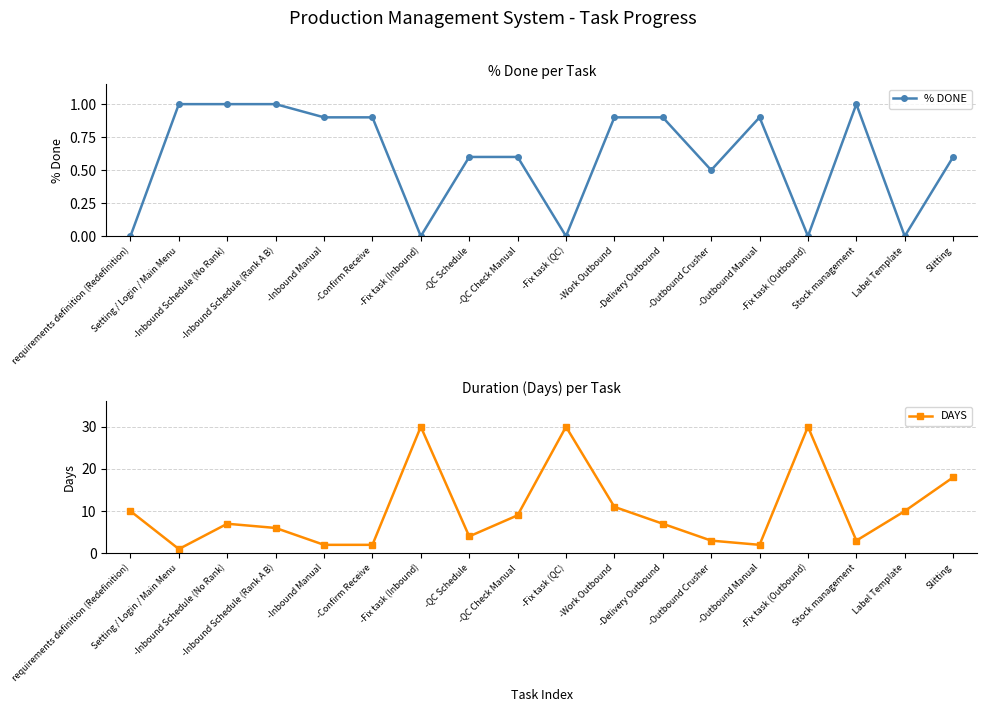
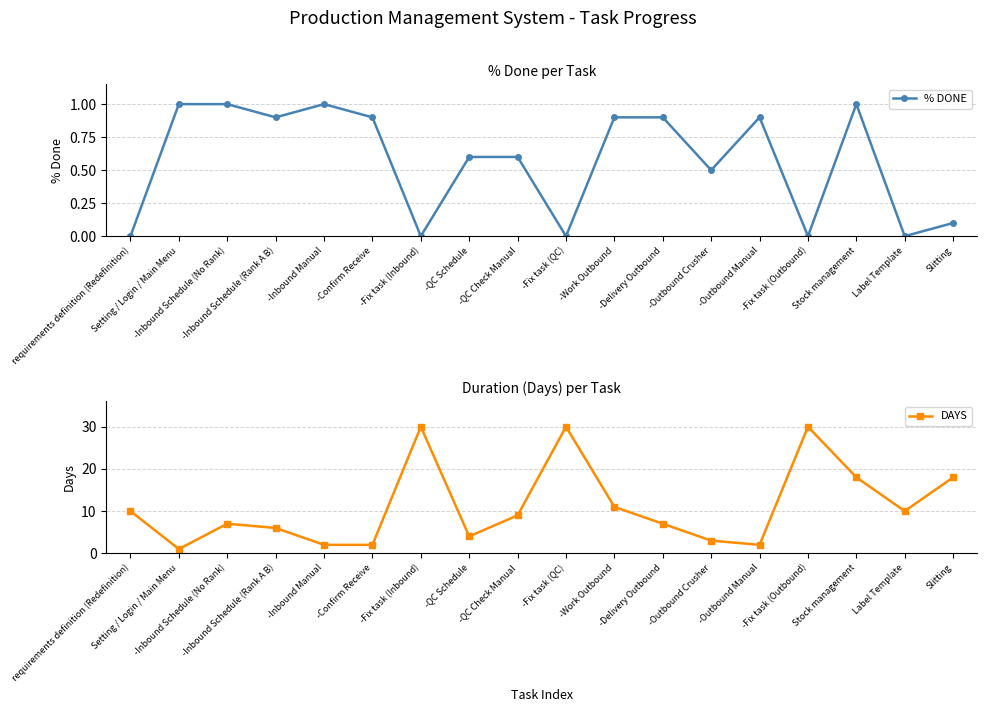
  {
    "% Done per Task": {
      "requirements definition (Redefinition)": 0.0,
      "Setting / Login / Main Menu": 1.0,
      "-Inbound Schedule (No Rank)": 1.0,
-     "-Inbound Schedule (Rank A B)": 1.0,
-     "-Inbound Manual": 0.9,
+     "-Inbound Schedule (Rank A B)": 0.9,
+     "-Inbound Manual": 1.0,
      "-Confirm Receive": 0.9,
      "-Fix task (Inbound)": 0.0,
      "-QC Schedule": 0.6,
      "-QC Check Manual": 0.6,
      "-Fix task (QC)": 0.0,
      "-Work Outbound": 0.9,
      "-Delivery Outbound": 0.9,
      "-Outbound Crusher": 0.5,
      "-Outbound Manual": 0.9,
      "-Fix task (Outbound)": 0.0,
      "Stock management": 1.0,
      "Label Template": 0.0,
-     "Slitting": 0.6
+     "Slitting": 0.1
    },
    "Duration (Days) per Task": {
      "requirements definition (Redefinition)": 10,
      "Setting / Login / Main Menu": 1,
      "-Inbound Schedule (No Rank)": 7,
      "-Inbound Schedule (Rank A B)": 6,
      "-Inbound Manual": 2,
      "-Confirm Receive": 2,
      "-Fix task (Inbound)": 30,
      "-QC Schedule": 4,
      "-QC Check Manual": 9,
      "-Fix task (QC)": 30,
      "-Work Outbound": 11,
      "-Delivery Outbound": 7,
      "-Outbound Crusher": 3,
      "-Outbound Manual": 2,
      "-Fix task (Outbound)": 30,
-     "Stock management": 3,
+     "Stock management": 18,
      "Label Template": 10,
      "Slitting": 18
    }
  }
